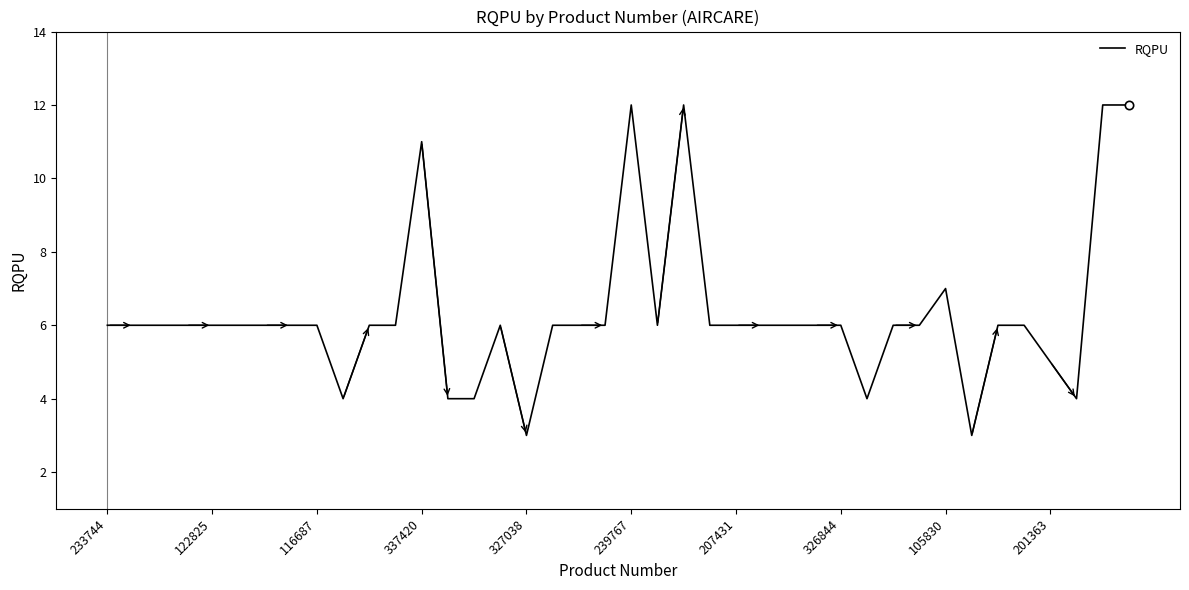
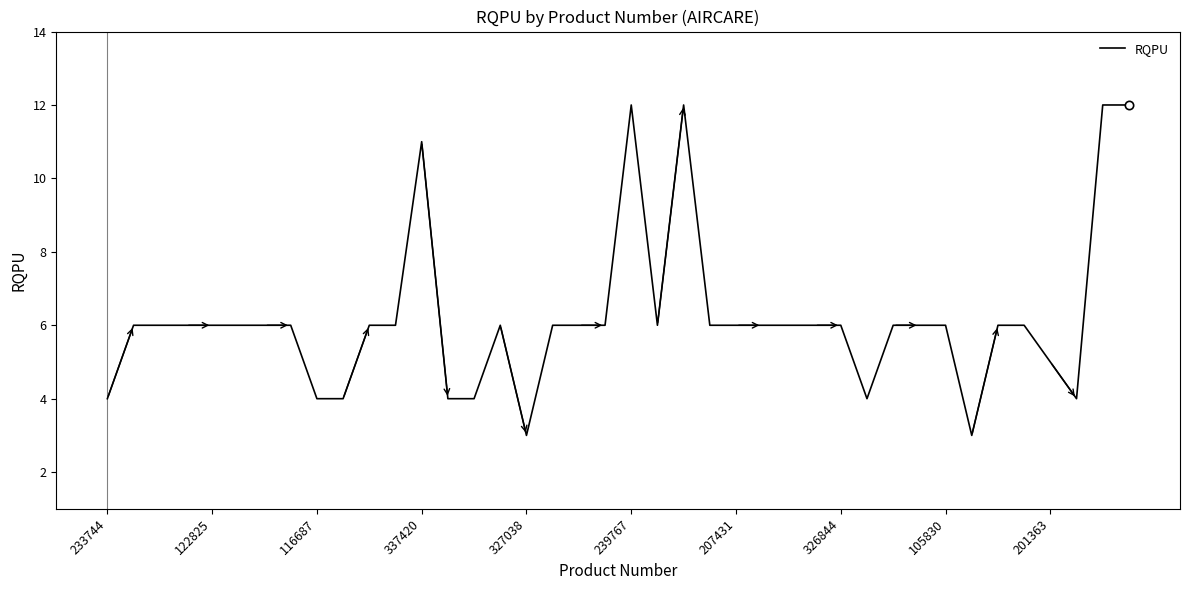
  {
    "RQPU": {
-     "233744": 6,
+     "233744": 4,
      "122825": 6,
-     "116687": 6,
+     "116687": 4,
      "337420": 11,
      "327038": 3,
      "239767": 12,
      "207431": 6,
      "326844": 6,
-     "105830": 7,
+     "105830": 6,
      "201363": 5
    }
  }
